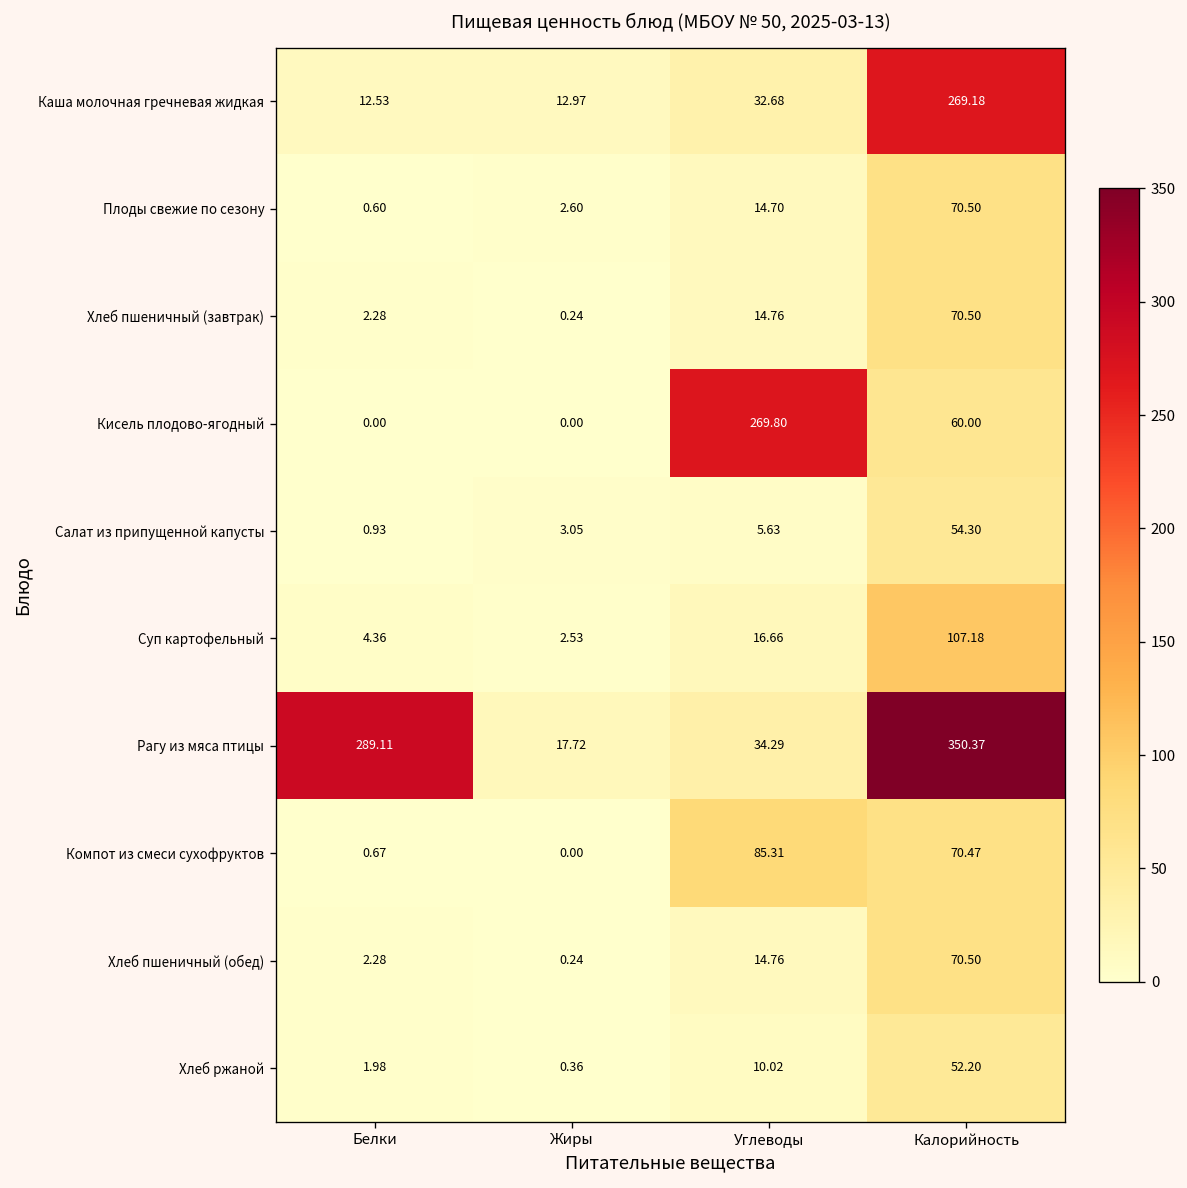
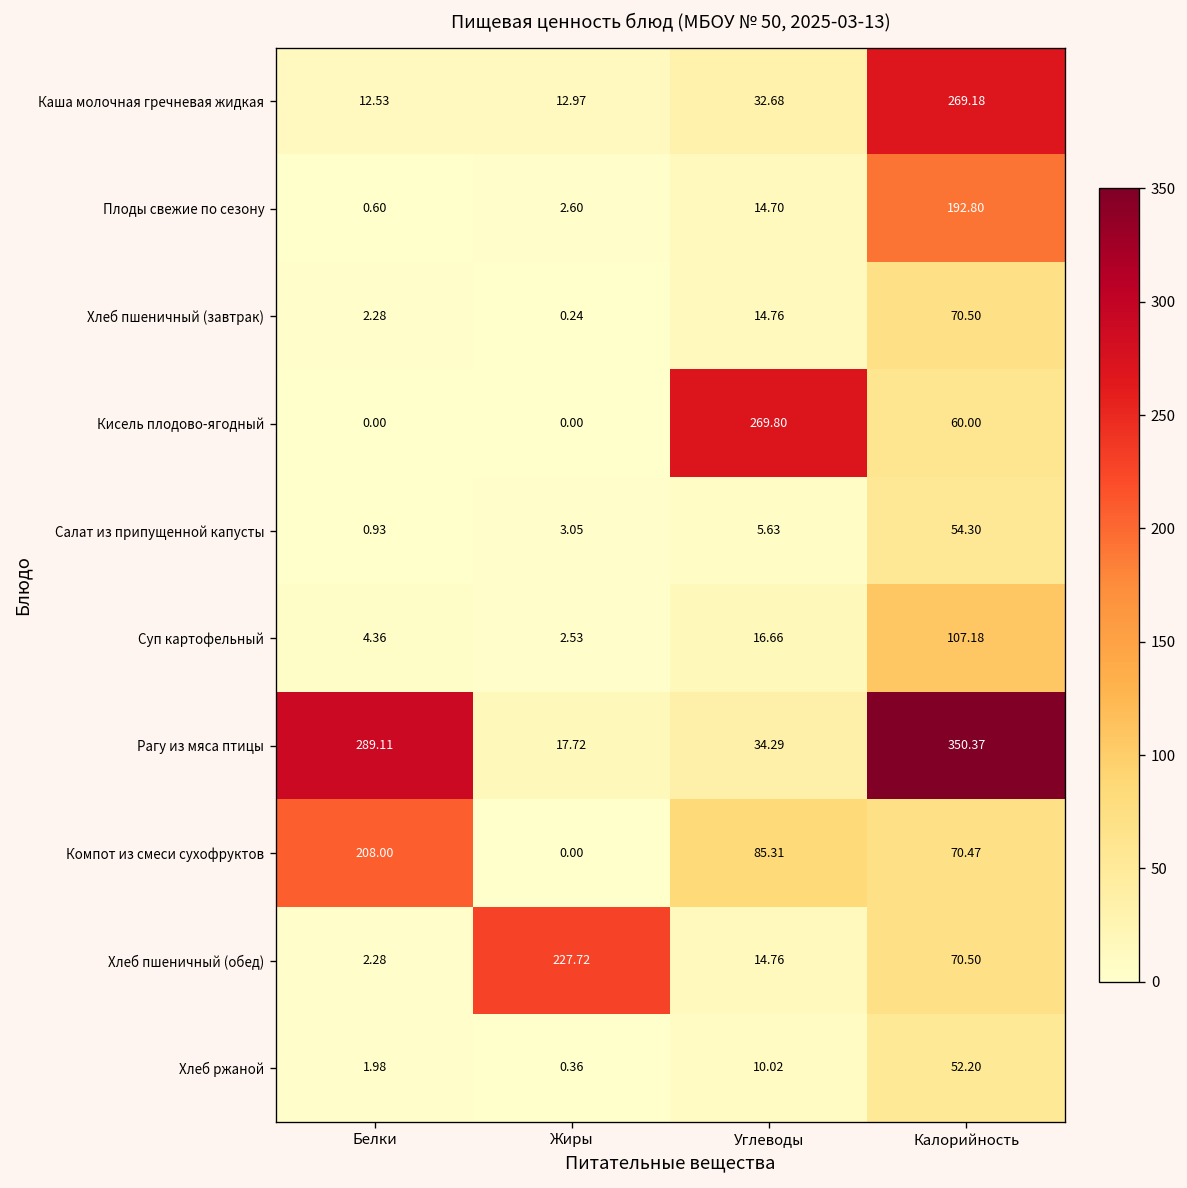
  {
    "Каша молочная гречневая жидкая": {
      "Белки": 12.53,
      "Жиры": 12.97,
      "Углеводы": 32.68,
      "Калорийность": 269.18
    },
    "Плоды свежие по сезону": {
      "Белки": 0.60,
      "Жиры": 2.60,
      "Углеводы": 14.70,
-     "Калорийность": 70.50
+     "Калорийность": 192.80
    },
    "Хлеб пшеничный (завтрак)": {
      "Белки": 2.28,
      "Жиры": 0.24,
      "Углеводы": 14.76,
      "Калорийность": 70.50
    },
    "Кисель плодово-ягодный": {
      "Белки": 0.00,
      "Жиры": 0.00,
      "Углеводы": 269.80,
      "Калорийность": 60.00
    },
    "Салат из припущенной капусты": {
      "Белки": 0.93,
      "Жиры": 3.05,
      "Углеводы": 5.63,
      "Калорийность": 54.30
    },
    "Суп картофельный": {
      "Белки": 4.36,
      "Жиры": 2.53,
      "Углеводы": 16.66,
      "Калорийность": 107.18
    },
    "Рагу из мяса птицы": {
      "Белки": 289.11,
      "Жиры": 17.72,
      "Углеводы": 34.29,
      "Калорийность": 350.37
    },
    "Компот из смеси сухофруктов": {
-     "Белки": 0.67,
+     "Белки": 208.00,
      "Жиры": 0.00,
      "Углеводы": 85.31,
      "Калорийность": 70.47
    },
    "Хлеб пшеничный (обед)": {
      "Белки": 2.28,
-     "Жиры": 0.24,
+     "Жиры": 227.72,
      "Углеводы": 14.76,
      "Калорийность": 70.50
    },
    "Хлеб ржаной": {
      "Белки": 1.98,
      "Жиры": 0.36,
      "Углеводы": 10.02,
      "Калорийность": 52.20
    }
  }
